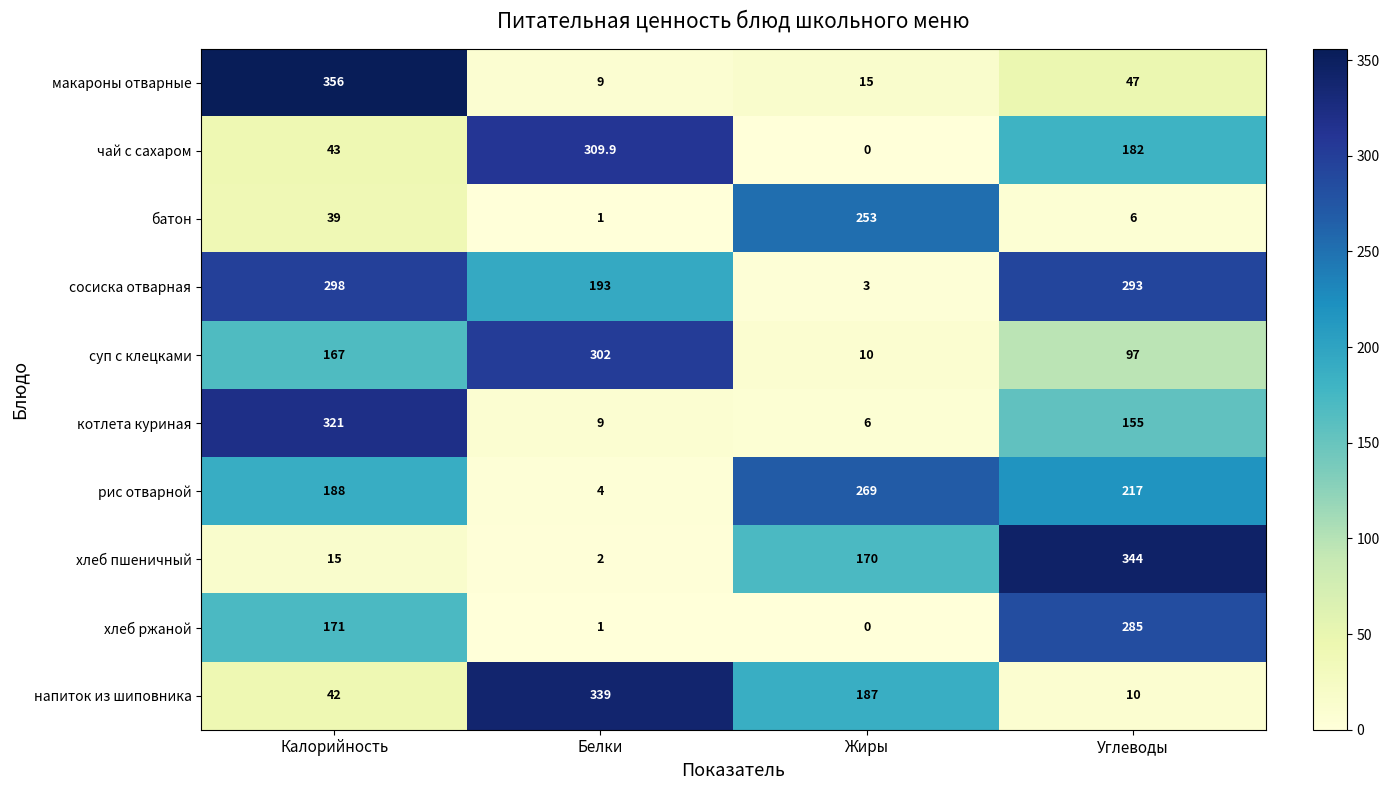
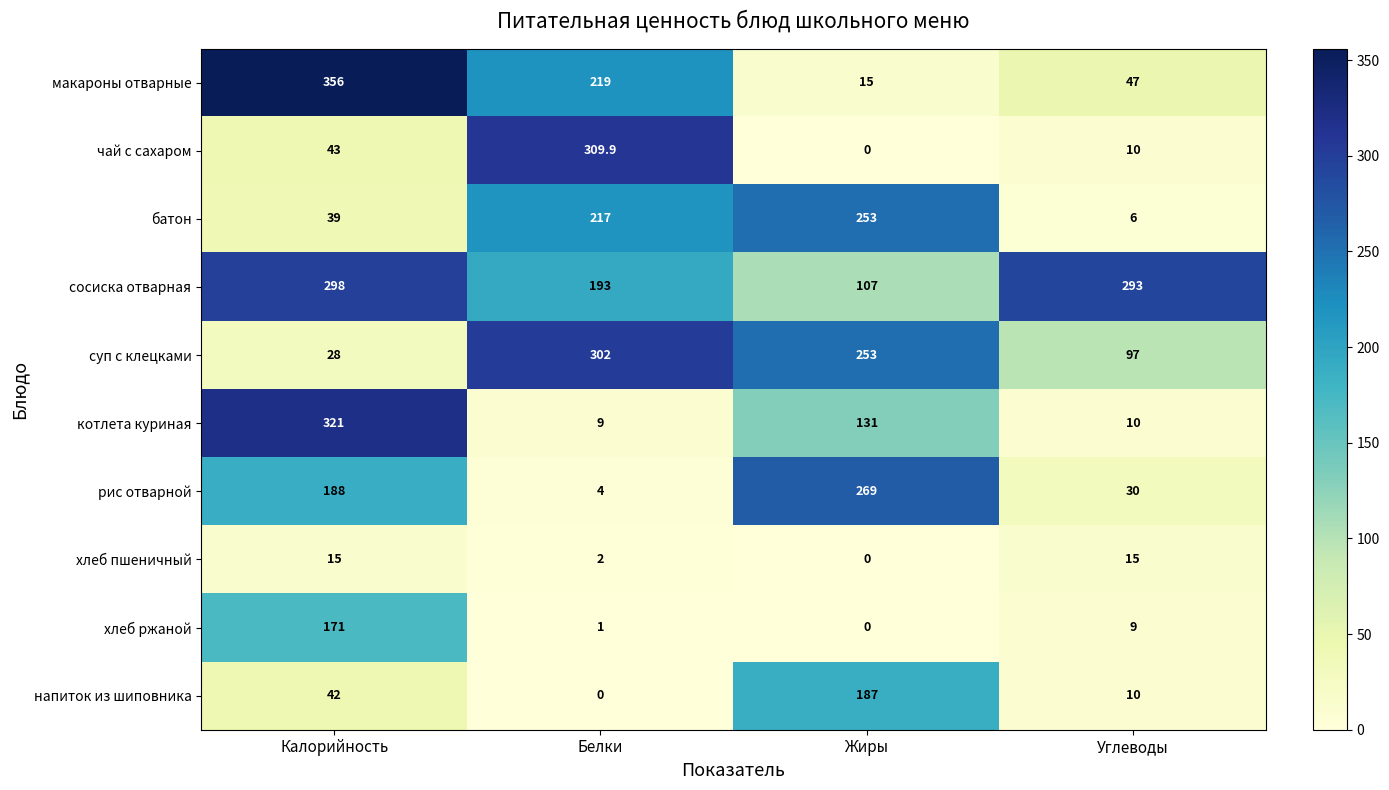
  {
    "макароны отварные": {
      "Калорийность": 356,
-     "Белки": 9,
+     "Белки": 219,
      "Жиры": 15,
      "Углеводы": 47
    },
    "чай с сахаром": {
      "Калорийность": 43,
      "Белки": 309.9,
      "Жиры": 0,
-     "Углеводы": 182
+     "Углеводы": 10
    },
    "батон": {
      "Калорийность": 39,
-     "Белки": 1,
+     "Белки": 217,
      "Жиры": 253,
      "Углеводы": 6
    },
    "сосиска отварная": {
      "Калорийность": 298,
      "Белки": 193,
-     "Жиры": 3,
+     "Жиры": 107,
      "Углеводы": 293
    },
    "суп с клецками": {
-     "Калорийность": 167,
+     "Калорийность": 28,
      "Белки": 302,
-     "Жиры": 10,
+     "Жиры": 253,
      "Углеводы": 97
    },
    "котлета куриная": {
      "Калорийность": 321,
      "Белки": 9,
-     "Жиры": 6,
-     "Углеводы": 155
+     "Жиры": 131,
+     "Углеводы": 10
    },
    "рис отварной": {
      "Калорийность": 188,
      "Белки": 4,
      "Жиры": 269,
-     "Углеводы": 217
+     "Углеводы": 30
    },
    "хлеб пшеничный": {
      "Калорийность": 15,
      "Белки": 2,
-     "Жиры": 170,
-     "Углеводы": 344
+     "Жиры": 0,
+     "Углеводы": 15
    },
    "хлеб ржаной": {
      "Калорийность": 171,
      "Белки": 1,
      "Жиры": 0,
-     "Углеводы": 285
+     "Углеводы": 9
    },
    "напиток из шиповника": {
      "Калорийность": 42,
-     "Белки": 339,
+     "Белки": 0,
      "Жиры": 187,
      "Углеводы": 10
    }
  }
